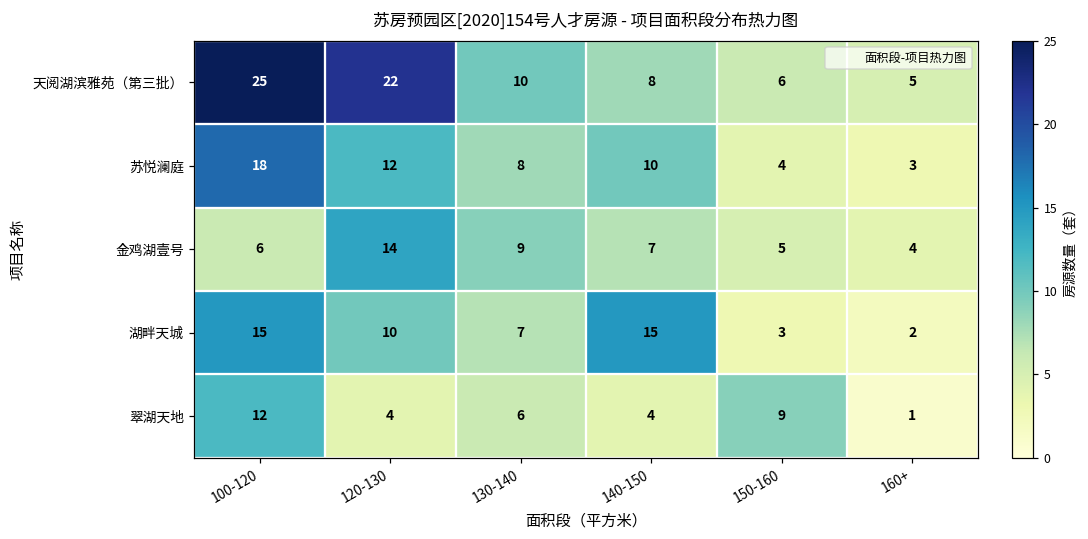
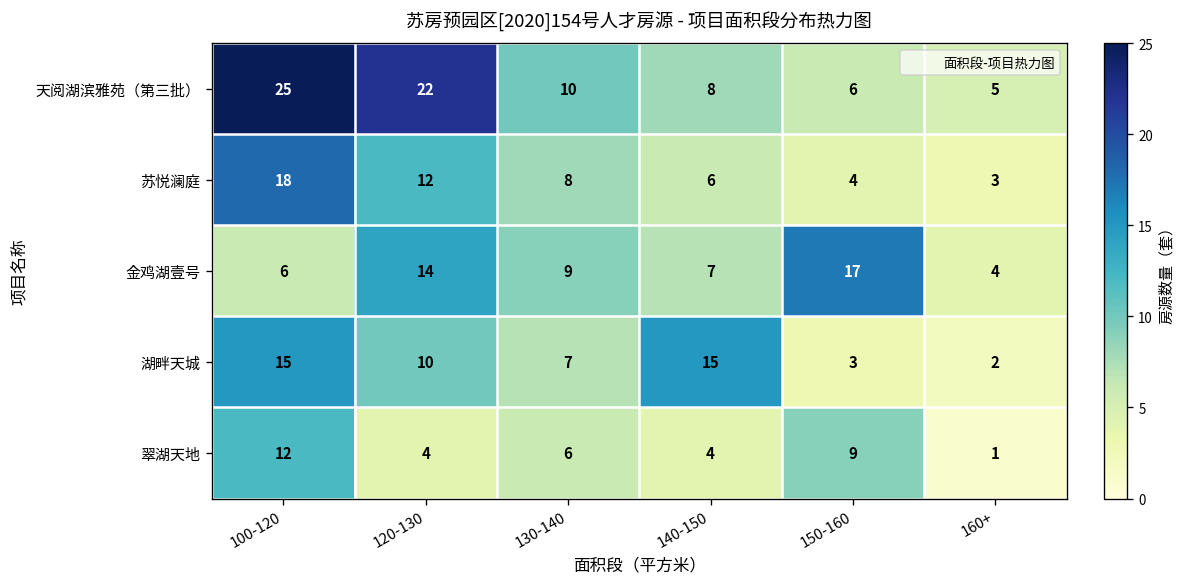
  {
    "天阅湖滨雅苑（第三批）": {
      "100-120": 25,
      "120-130": 22,
      "130-140": 10,
      "140-150": 8,
      "150-160": 6,
      "160+": 5
    },
    "苏悦澜庭": {
      "100-120": 18,
      "120-130": 12,
      "130-140": 8,
-     "140-150": 10,
+     "140-150": 6,
      "150-160": 4,
      "160+": 3
    },
    "金鸡湖壹号": {
      "100-120": 6,
      "120-130": 14,
      "130-140": 9,
      "140-150": 7,
-     "150-160": 5,
+     "150-160": 17,
      "160+": 4
    },
    "湖畔天城": {
      "100-120": 15,
      "120-130": 10,
      "130-140": 7,
      "140-150": 15,
      "150-160": 3,
      "160+": 2
    },
    "翠湖天地": {
      "100-120": 12,
      "120-130": 4,
      "130-140": 6,
      "140-150": 4,
      "150-160": 9,
      "160+": 1
    }
  }
